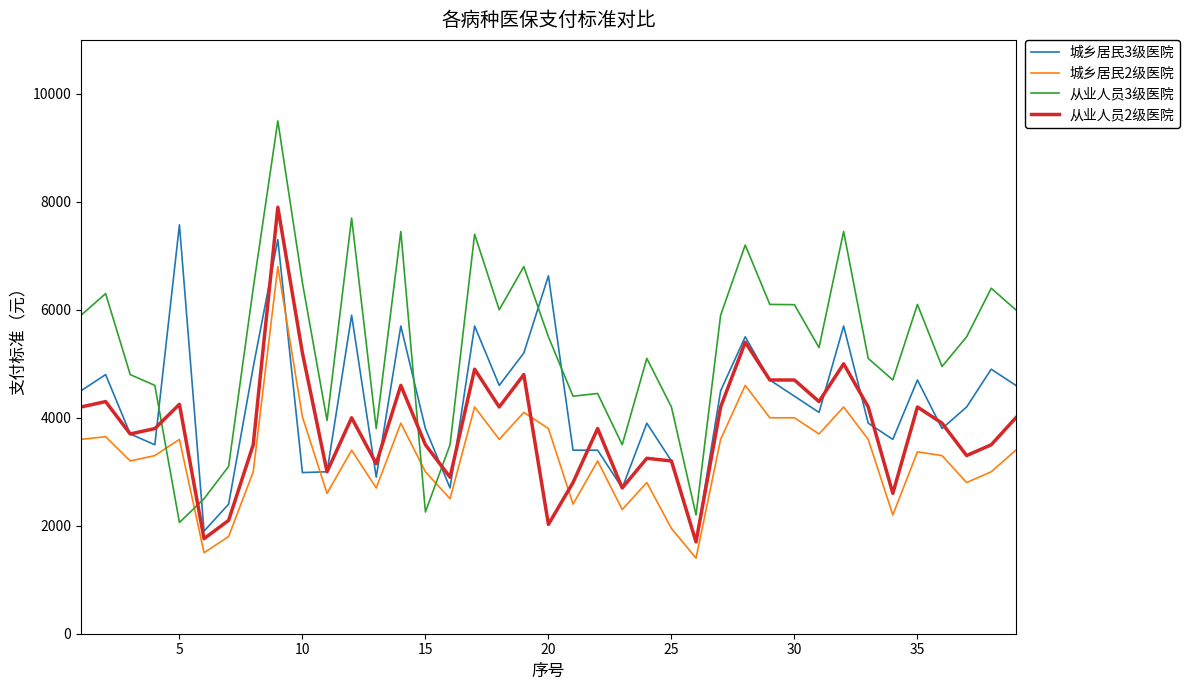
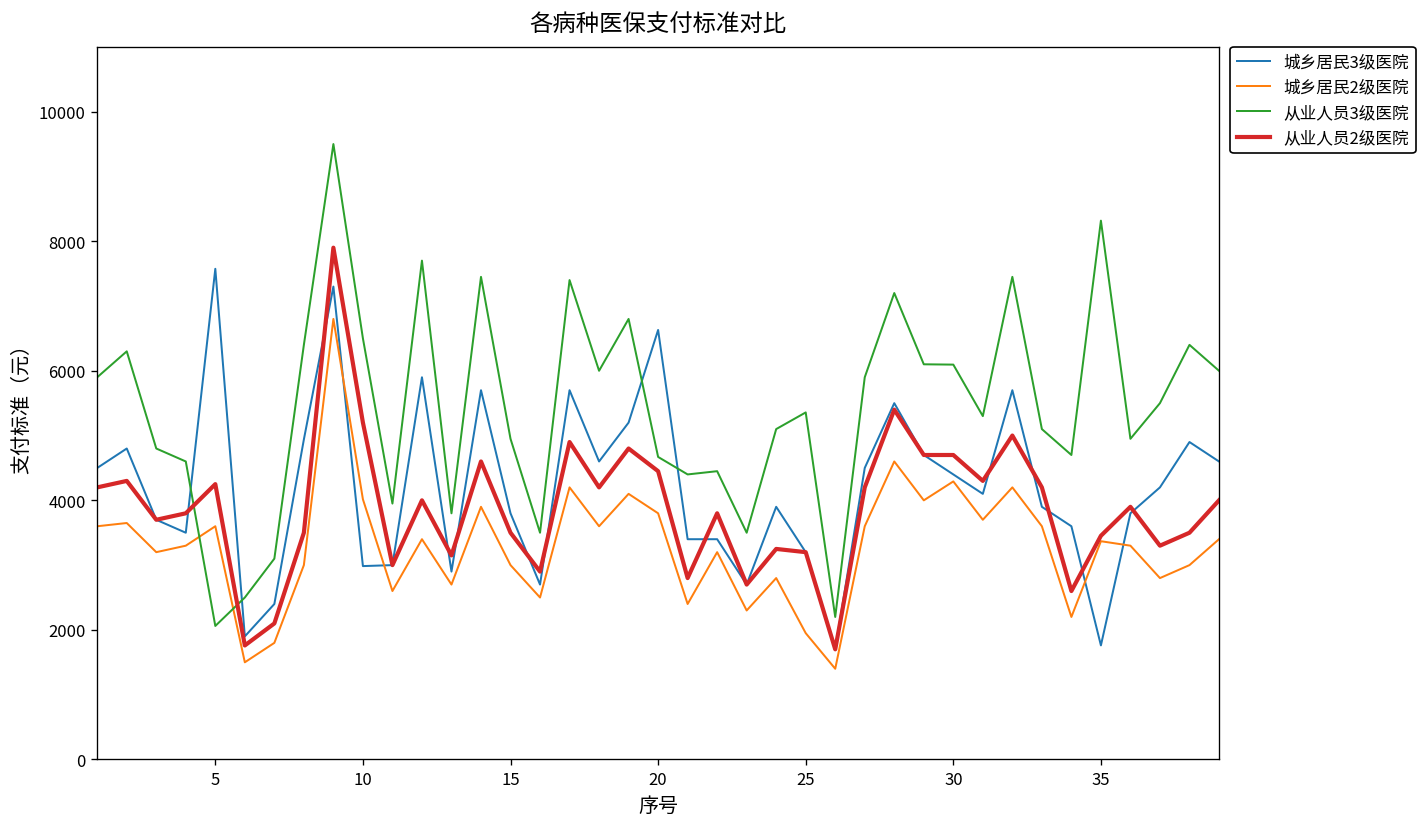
  {
    "城乡居民3级医院": {
      "5": 7600,
      "10": 3000,
      "15": 3800,
      "20": 6600,
      "30": 4400,
-     "35": 4700
+     "35": 1800
    },
    "城乡居民2级医院": {
      "5": 3600,
      "10": 4000,
      "15": 3000,
      "20": 3800,
      "25": 2000,
-     "30": 4000,
+     "30": 4300,
      "35": 3400
    },
    "从业人员3级医院": {
      "5": 2100,
      "10": 6500,
-     "15": 2300,
-     "20": 5500,
-     "25": 4200,
+     "15": 5000,
+     "20": 4700,
+     "25": 5400,
      "30": 6100,
-     "35": 6100
+     "35": 8300
    },
    "从业人员2级医院": {
      "5": 4300,
      "10": 5200,
      "15": 3500,
-     "20": 2000,
+     "20": 4500,
      "30": 4700,
-     "35": 4200
+     "35": 3500
    }
  }
